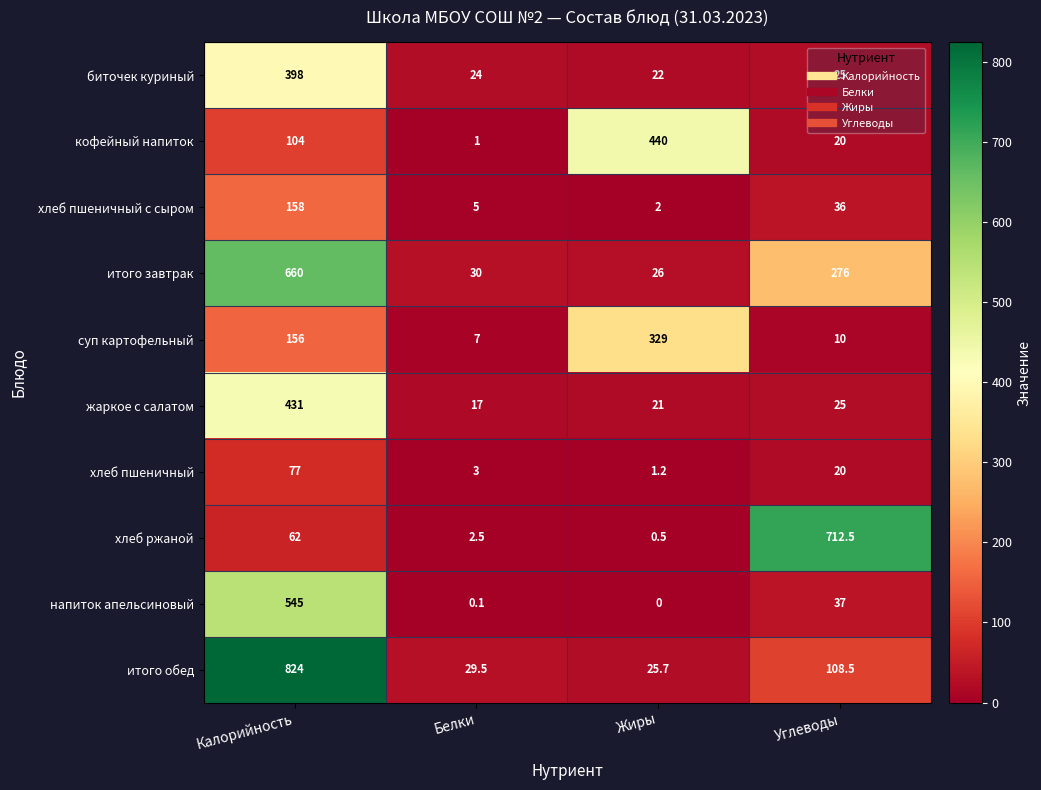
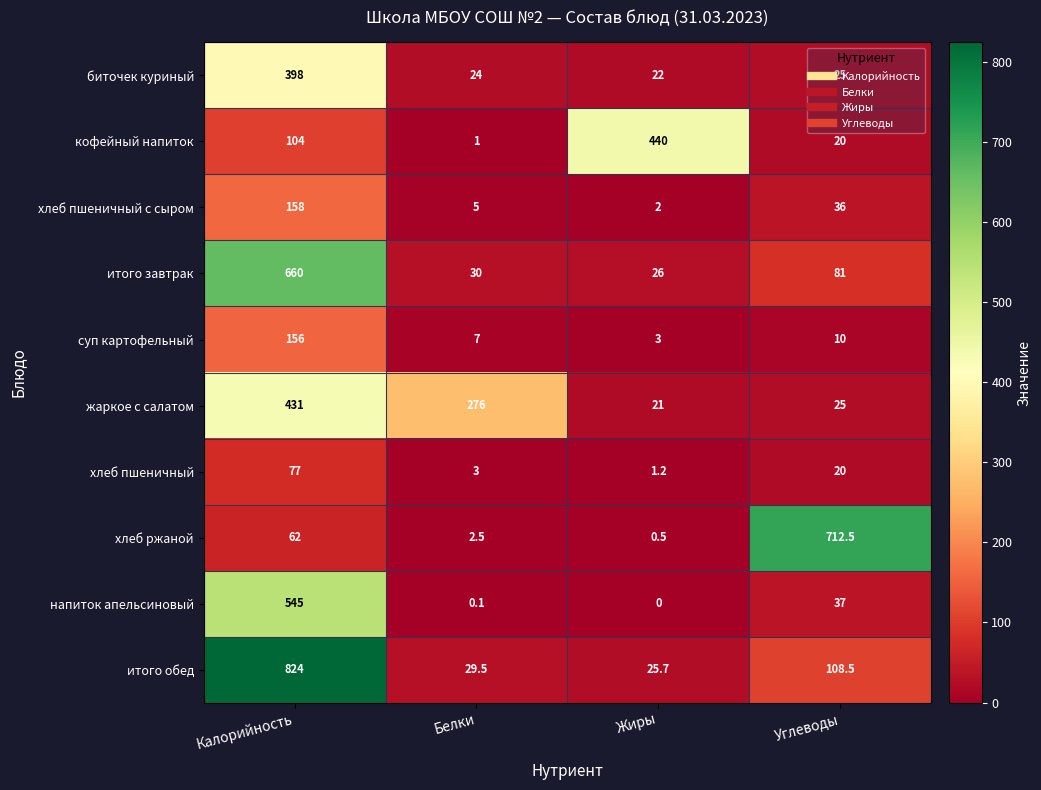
  {
    "биточек куриный": {
      "Калорийность": 398,
      "Белки": 24,
      "Жиры": 22
    },
    "кофейный напиток": {
      "Калорийность": 104,
      "Белки": 1,
      "Жиры": 440,
      "Углеводы": 20
    },
    "хлеб пшеничный с сыром": {
      "Калорийность": 158,
      "Белки": 5,
      "Жиры": 2,
      "Углеводы": 36
    },
    "итого завтрак": {
      "Калорийность": 660,
      "Белки": 30,
      "Жиры": 26,
-     "Углеводы": 276
+     "Углеводы": 81
    },
    "суп картофельный": {
      "Калорийность": 156,
      "Белки": 7,
-     "Жиры": 329,
+     "Жиры": 3,
      "Углеводы": 10
    },
    "жаркое с салатом": {
      "Калорийность": 431,
-     "Белки": 17,
+     "Белки": 276,
      "Жиры": 21,
      "Углеводы": 25
    },
    "хлеб пшеничный": {
      "Калорийность": 77,
      "Белки": 3,
      "Жиры": 1.2,
      "Углеводы": 20
    },
    "хлеб ржаной": {
      "Калорийность": 62,
      "Белки": 2.5,
      "Жиры": 0.5,
      "Углеводы": 712.5
    },
    "напиток апельсиновый": {
      "Калорийность": 545,
      "Белки": 0.1,
      "Жиры": 0,
      "Углеводы": 37
    },
    "итого обед": {
      "Калорийность": 824,
      "Белки": 29.5,
      "Жиры": 25.7,
      "Углеводы": 108.5
    }
  }
